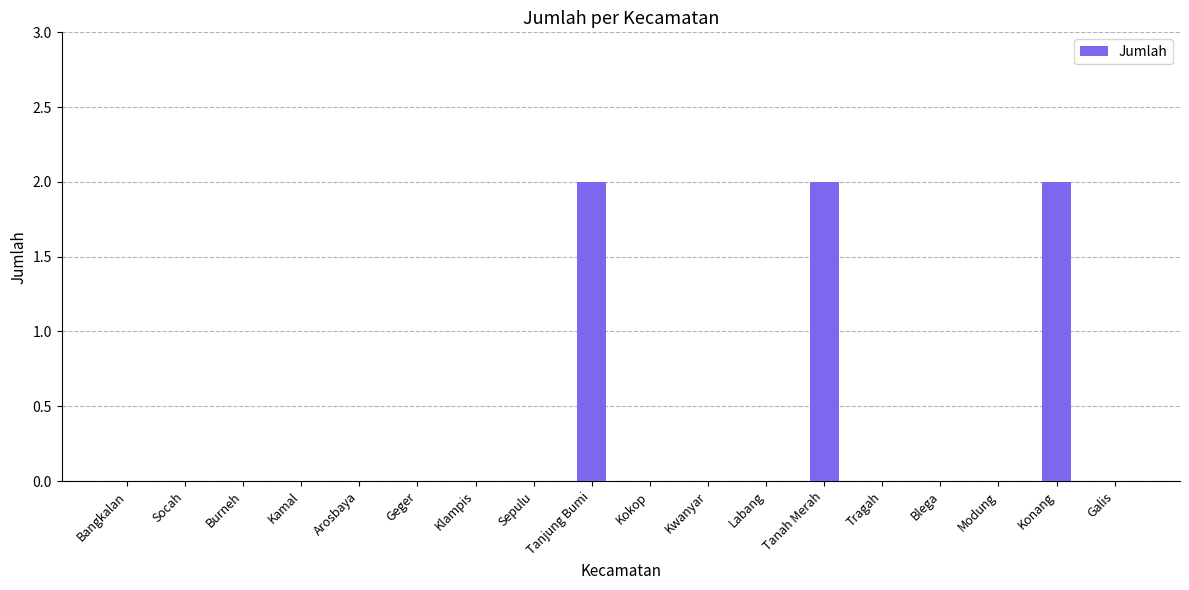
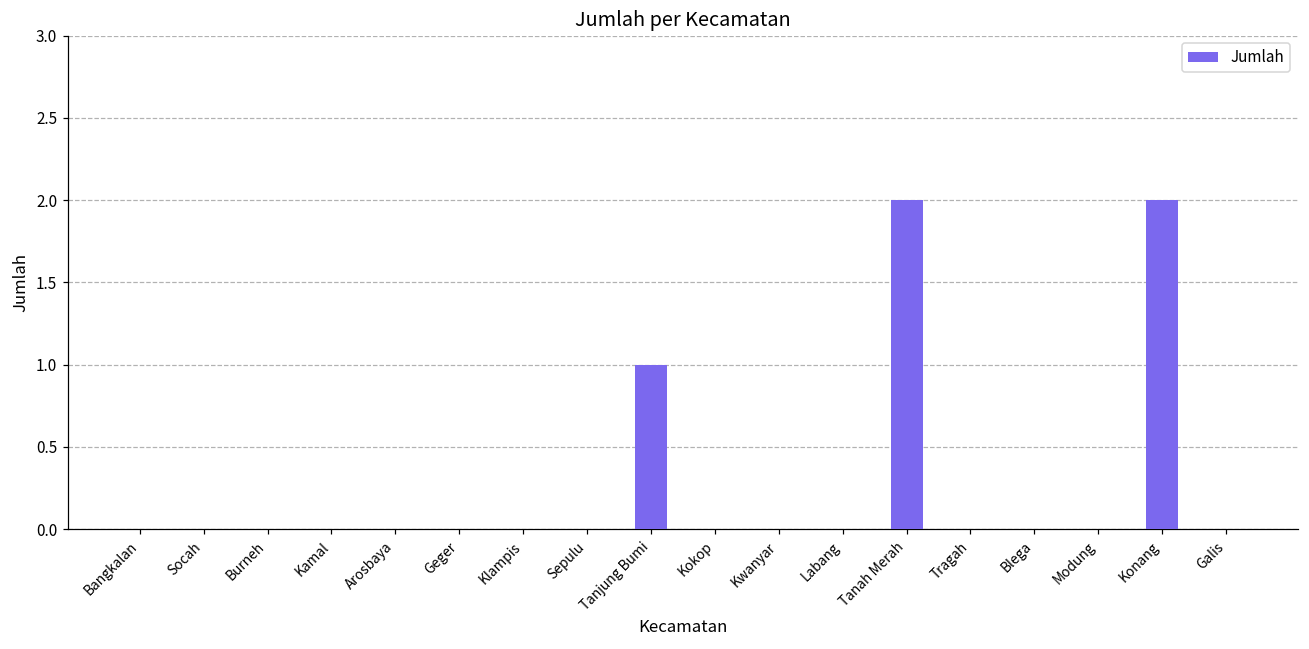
  {
    "Bangkalan": 0,
    "Socah": 0,
    "Burneh": 0,
    "Kamal": 0,
    "Arosbaya": 0,
    "Geger": 0,
    "Klampis": 0,
    "Sepulu": 0,
-   "Tanjung Bumi": 2,
+   "Tanjung Bumi": 1,
    "Kokop": 0,
    "Kwanyar": 0,
    "Labang": 0,
    "Tanah Merah": 2,
    "Tragah": 0,
    "Blega": 0,
    "Modung": 0,
    "Konang": 2,
    "Galis": 0
  }
